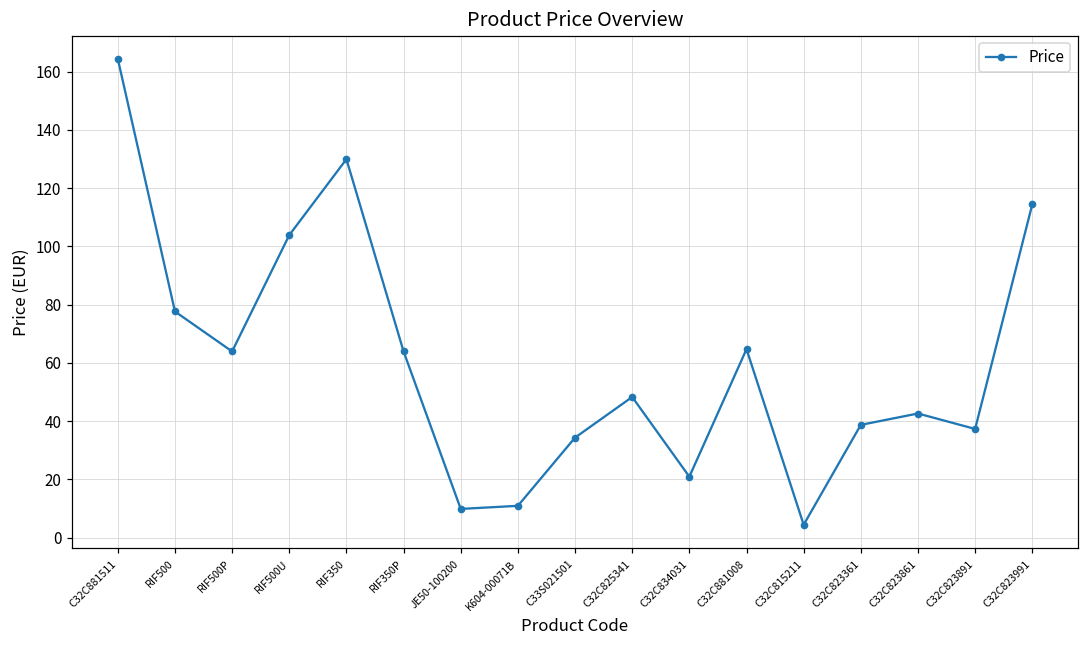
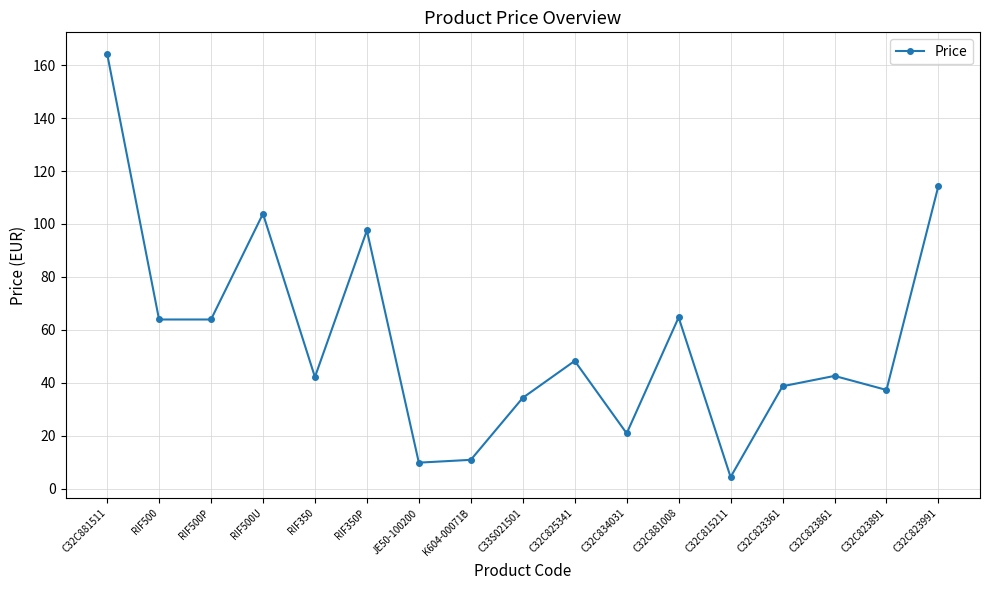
  {
    "C32C881511": 164,
-   "RIF500": 78,
+   "RIF500": 64,
    "RIF500P": 64,
    "RIF500U": 104,
-   "RIF350": 130,
-   "RIF350P": 64,
+   "RIF350": 42,
+   "RIF350P": 98,
    "JE50-100200": 10,
    "K604-00071B": 11,
    "C33S021501": 34,
    "C32C825341": 48,
    "C32C834031": 21,
    "C32C881008": 65,
    "C32C815211": 4,
    "C32C823361": 39,
    "C32C823861": 43,
    "C32C823891": 37,
    "C32C823991": 114
  }
